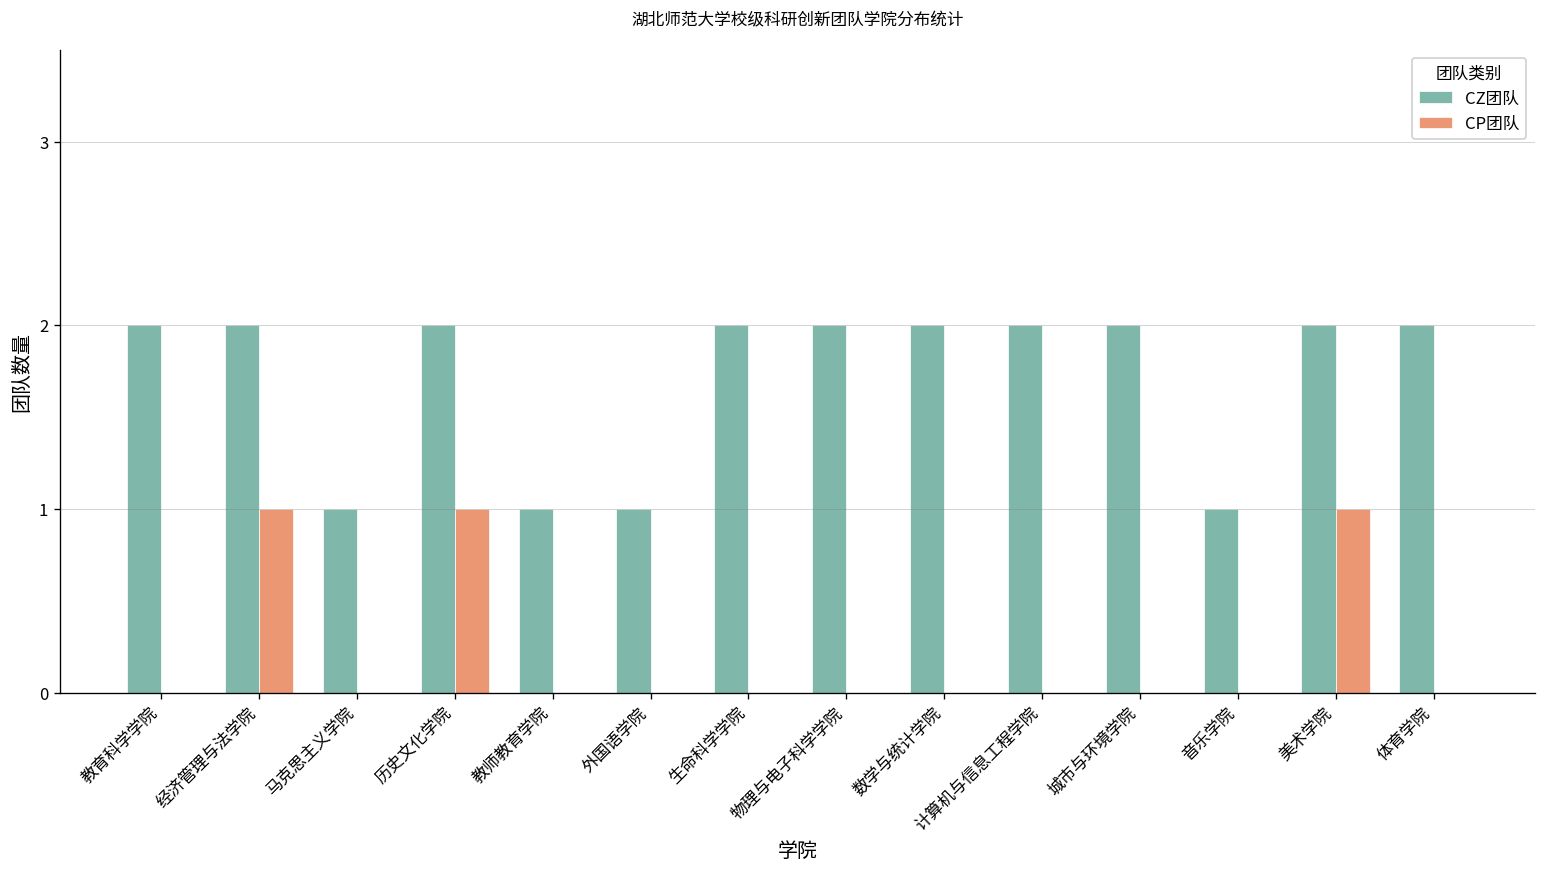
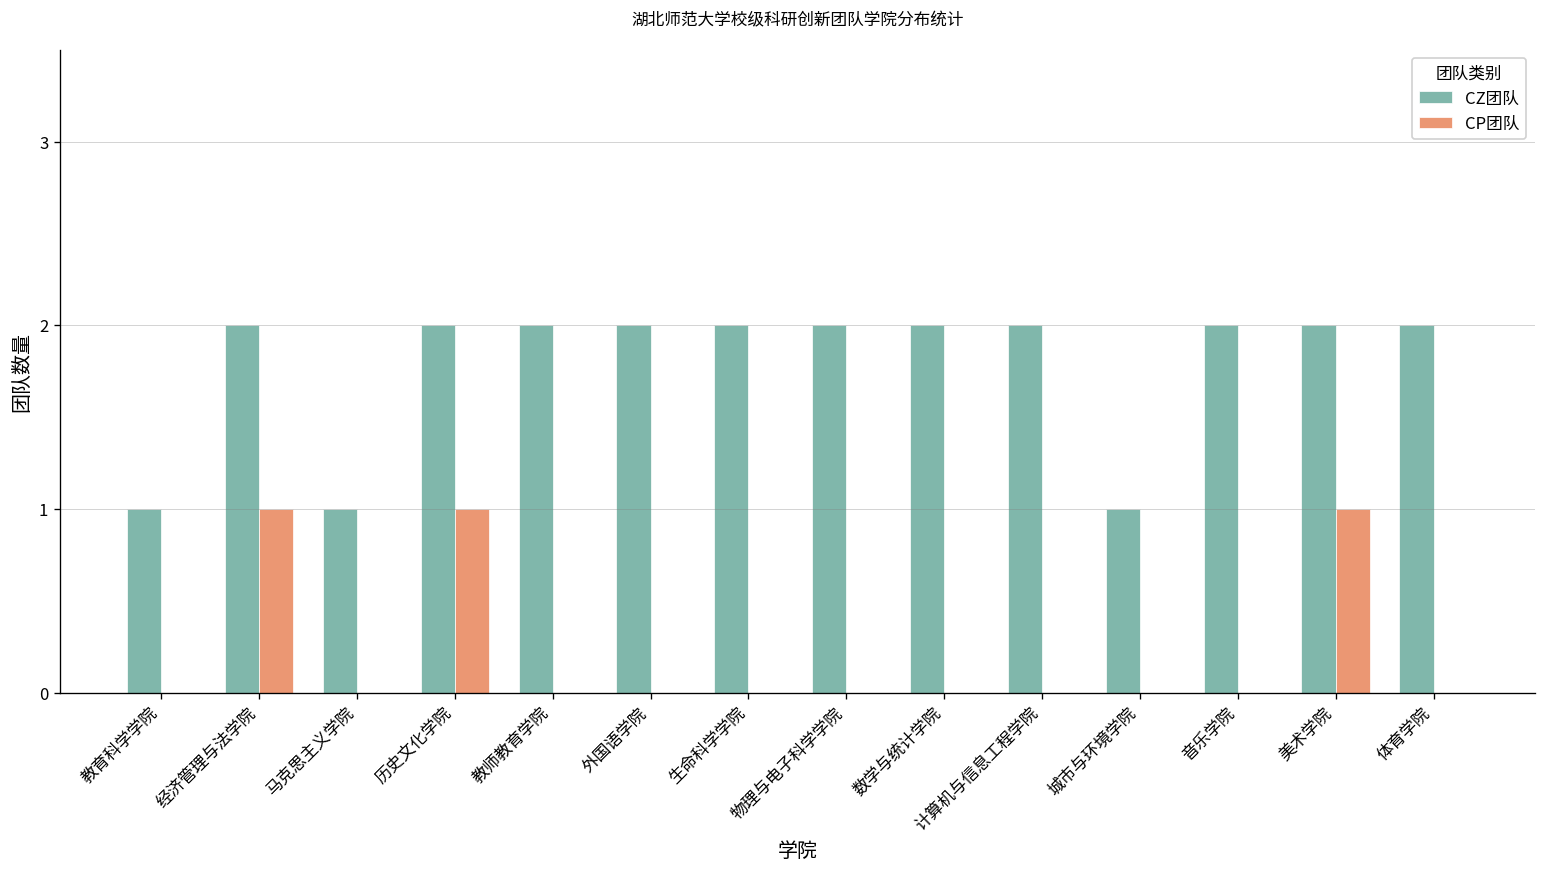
  {
    "CZ团队": {
-     "教育科学学院": 2,
+     "教育科学学院": 1,
      "经济管理与法学院": 2,
      "马克思主义学院": 1,
      "历史文化学院": 2,
-     "教师教育学院": 1,
-     "外国语学院": 1,
+     "教师教育学院": 2,
+     "外国语学院": 2,
      "生命科学学院": 2,
      "物理与电子科学学院": 2,
      "数学与统计学院": 2,
      "计算机与信息工程学院": 2,
-     "城市与环境学院": 2,
-     "音乐学院": 1,
+     "城市与环境学院": 1,
+     "音乐学院": 2,
      "美术学院": 2,
      "体育学院": 2
    },
    "CP团队": {
      "教育科学学院": 0,
      "经济管理与法学院": 1,
      "马克思主义学院": 0,
      "历史文化学院": 1,
      "教师教育学院": 0,
      "外国语学院": 0,
      "生命科学学院": 0,
      "物理与电子科学学院": 0,
      "数学与统计学院": 0,
      "计算机与信息工程学院": 0,
      "城市与环境学院": 0,
      "音乐学院": 0,
      "美术学院": 1,
      "体育学院": 0
    }
  }
